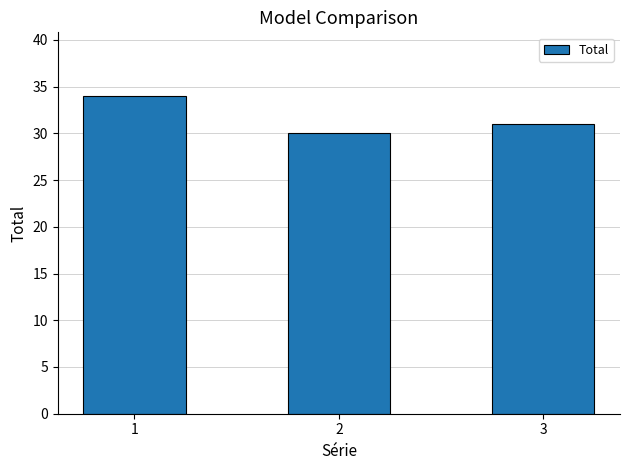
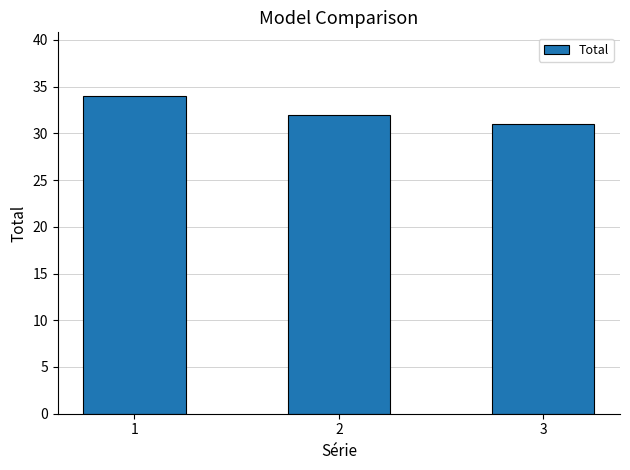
  {
    "1": 34,
-   "2": 30,
+   "2": 32,
    "3": 31
  }
